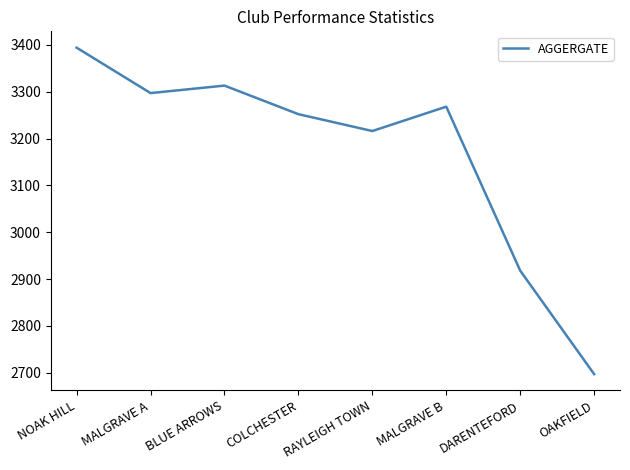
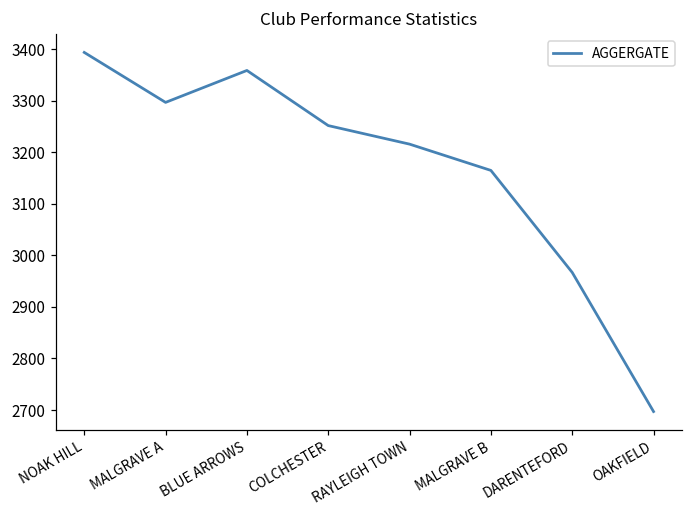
  {
    "NOAK HILL": 3390,
    "MALGRAVE A": 3300,
-   "BLUE ARROWS": 3310,
+   "BLUE ARROWS": 3360,
    "COLCHESTER": 3250,
    "RAYLEIGH TOWN": 3220,
-   "MALGRAVE B": 3270,
-   "DARENTEFORD": 2920,
+   "MALGRAVE B": 3170,
+   "DARENTEFORD": 2970,
    "OAKFIELD": 2700
  }
